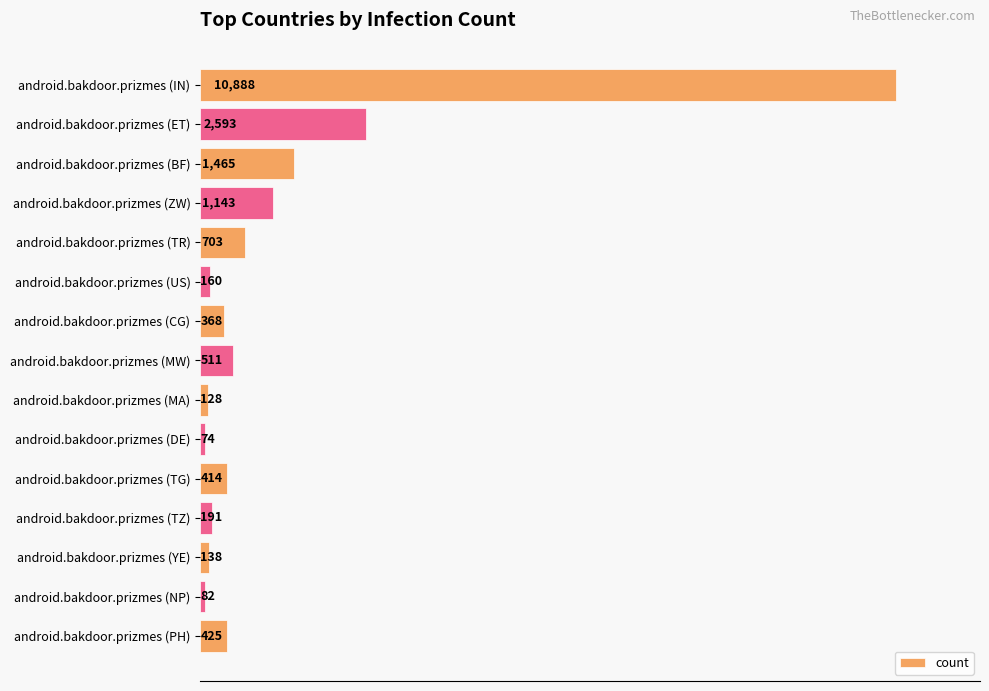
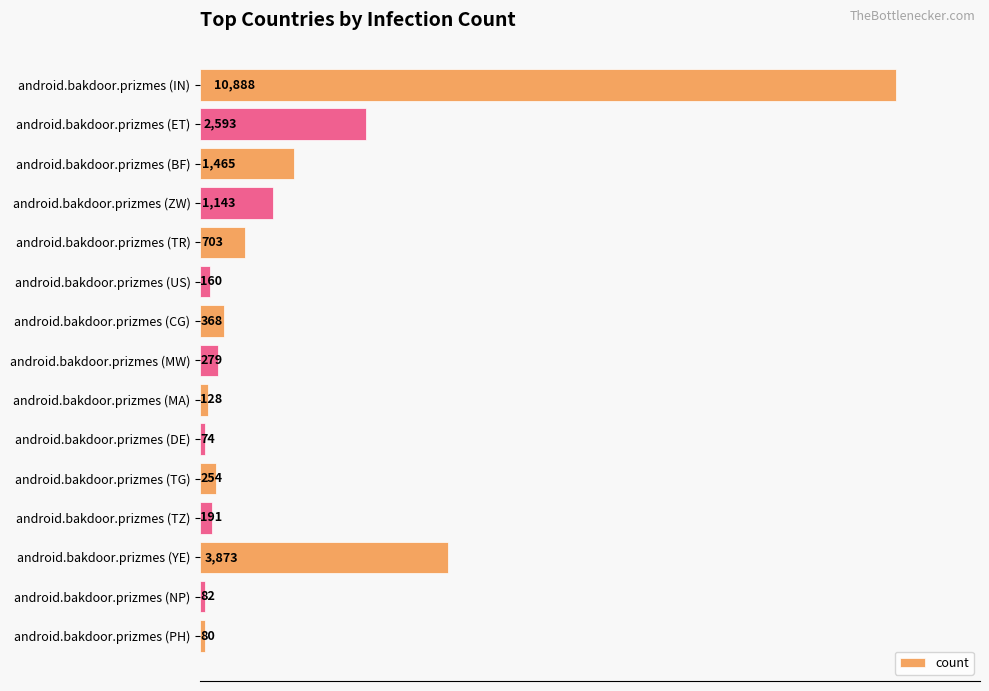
  {
    "android.bakdoor.prizmes (IN)": "10,888",
    "android.bakdoor.prizmes (ET)": "2,593",
    "android.bakdoor.prizmes (BF)": "1,465",
    "android.bakdoor.prizmes (ZW)": "1,143",
    "android.bakdoor.prizmes (TR)": "703",
    "android.bakdoor.prizmes (US)": "160",
    "android.bakdoor.prizmes (CG)": "368",
-   "android.bakdoor.prizmes (MW)": "511",
+   "android.bakdoor.prizmes (MW)": "279",
    "android.bakdoor.prizmes (MA)": "128",
    "android.bakdoor.prizmes (DE)": "74",
-   "android.bakdoor.prizmes (TG)": "414",
+   "android.bakdoor.prizmes (TG)": "254",
    "android.bakdoor.prizmes (TZ)": "191",
-   "android.bakdoor.prizmes (YE)": "138",
+   "android.bakdoor.prizmes (YE)": "3,873",
    "android.bakdoor.prizmes (NP)": "82",
-   "android.bakdoor.prizmes (PH)": "425"
+   "android.bakdoor.prizmes (PH)": "80"
  }
